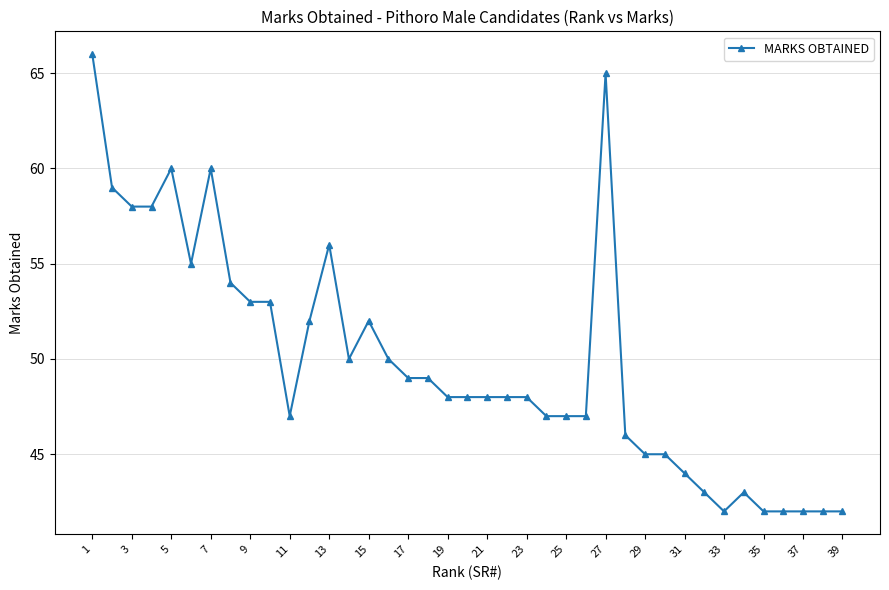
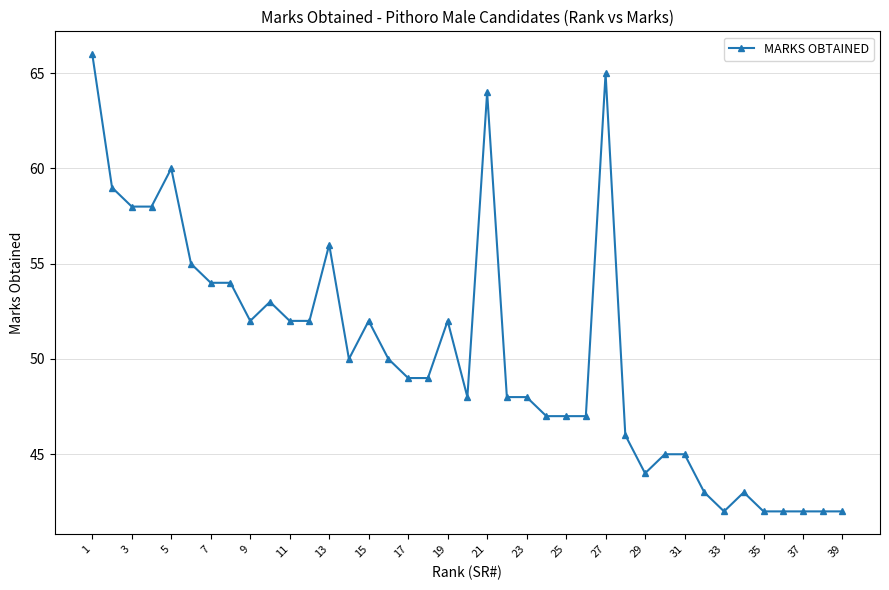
  {
    "1": 66,
    "3": 58,
    "5": 60,
-   "7": 60,
-   "9": 53,
-   "11": 47,
+   "7": 54,
+   "9": 52,
+   "11": 52,
    "13": 56,
    "15": 52,
    "17": 49,
-   "19": 48,
-   "21": 48,
+   "19": 52,
+   "21": 64,
    "23": 48,
    "25": 47,
    "27": 65,
-   "29": 45,
-   "31": 44,
+   "29": 44,
+   "31": 45,
    "33": 42,
    "35": 42,
    "37": 42,
    "39": 42
  }
